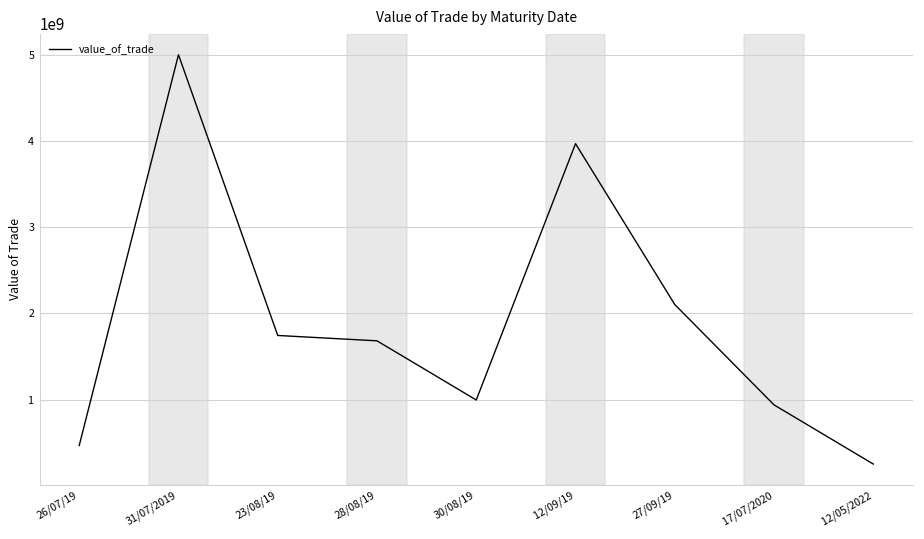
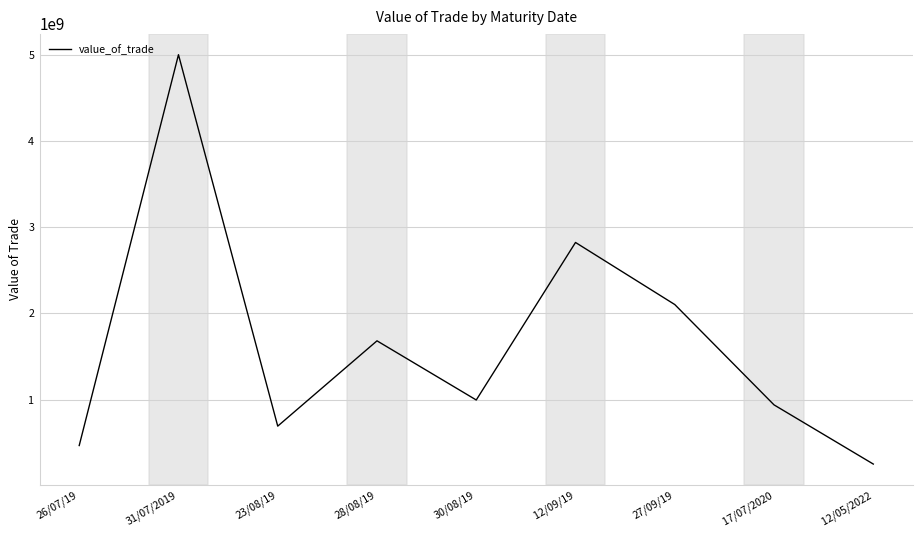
  {
    "26/07/19": 500000000,
    "31/07/2019": 5000000000,
-   "23/08/19": 1700000000,
+   "23/08/19": 700000000,
    "28/08/19": 1700000000,
    "30/08/19": 1000000000,
-   "12/09/19": 4000000000,
+   "12/09/19": 2800000000,
    "27/09/19": 2100000000,
    "17/07/2020": 900000000,
    "12/05/2022": 300000000
  }
